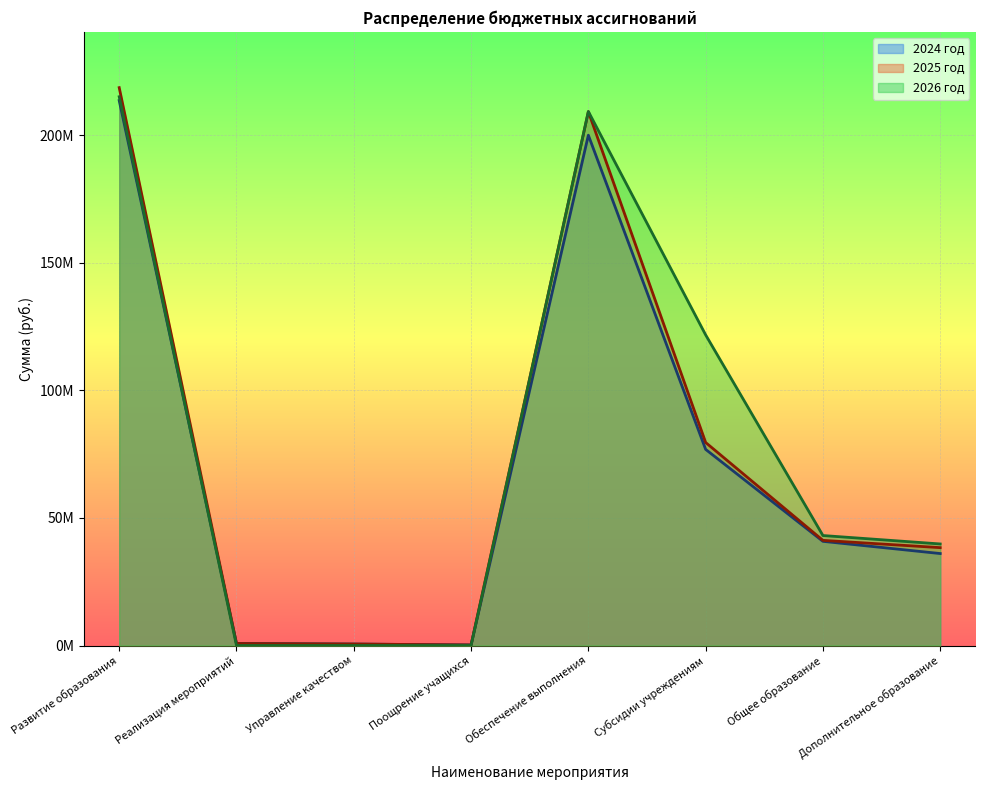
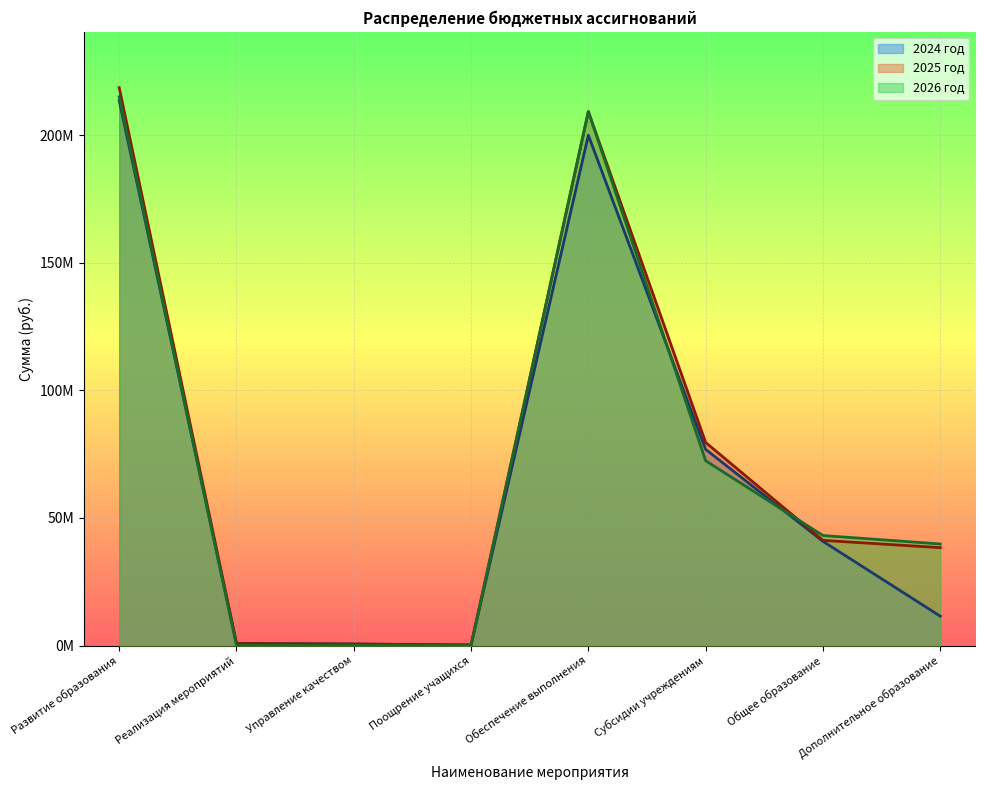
  {
    "2024 год": {
      "Развитие образования": 214000000,
      "Обеспечение выполнения": 200000000,
      "Субсидии учреждениям": 77000000,
-     "Дополнительное образование": 36000000
+     "Дополнительное образование": 12000000
    },
    "2025 год": {
      "Развитие образования": 219000000,
      "Субсидии учреждениям": 80000000,
      "Дополнительное образование": 38000000
    },
    "2026 год": {
      "Развитие образования": 215000000,
-     "Субсидии учреждениям": 122000000,
+     "Субсидии учреждениям": 72000000,
      "Общее образование": 43000000,
      "Дополнительное образование": 40000000
    }
  }
